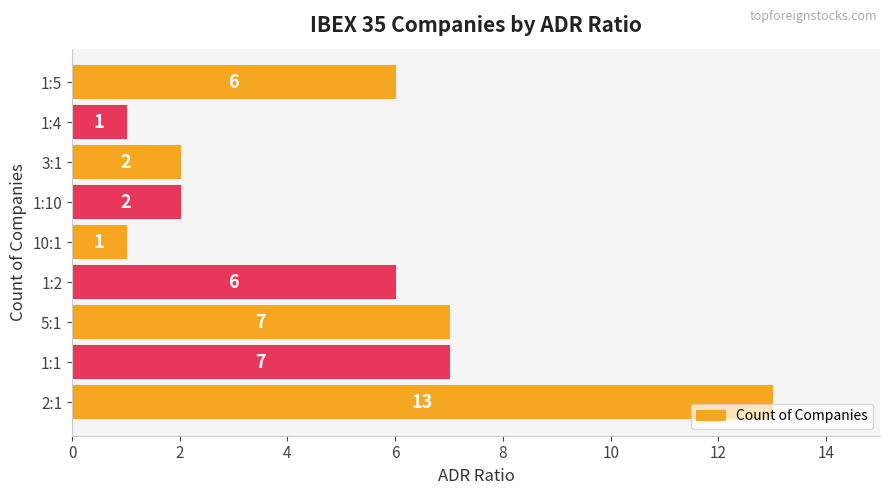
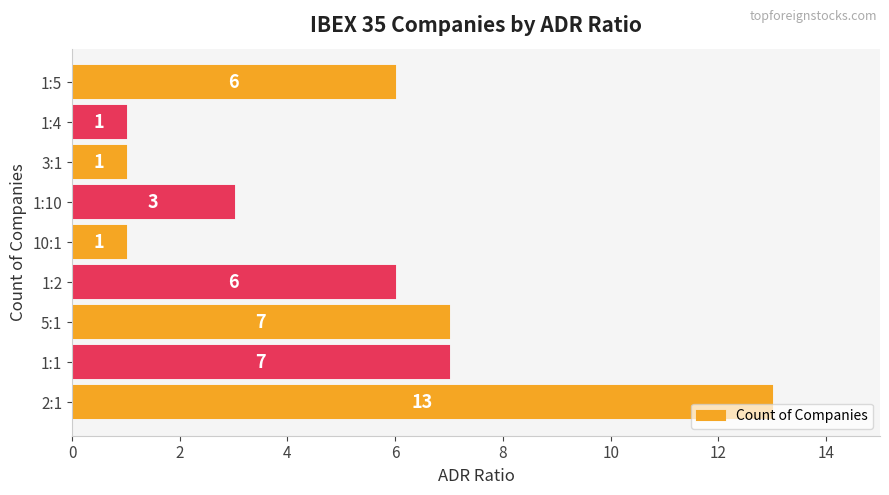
  {
    "1:5": 6,
    "1:4": 1,
-   "3:1": 2,
-   "1:10": 2,
+   "3:1": 1,
+   "1:10": 3,
    "10:1": 1,
    "1:2": 6,
    "5:1": 7,
    "1:1": 7,
    "2:1": 13
  }
